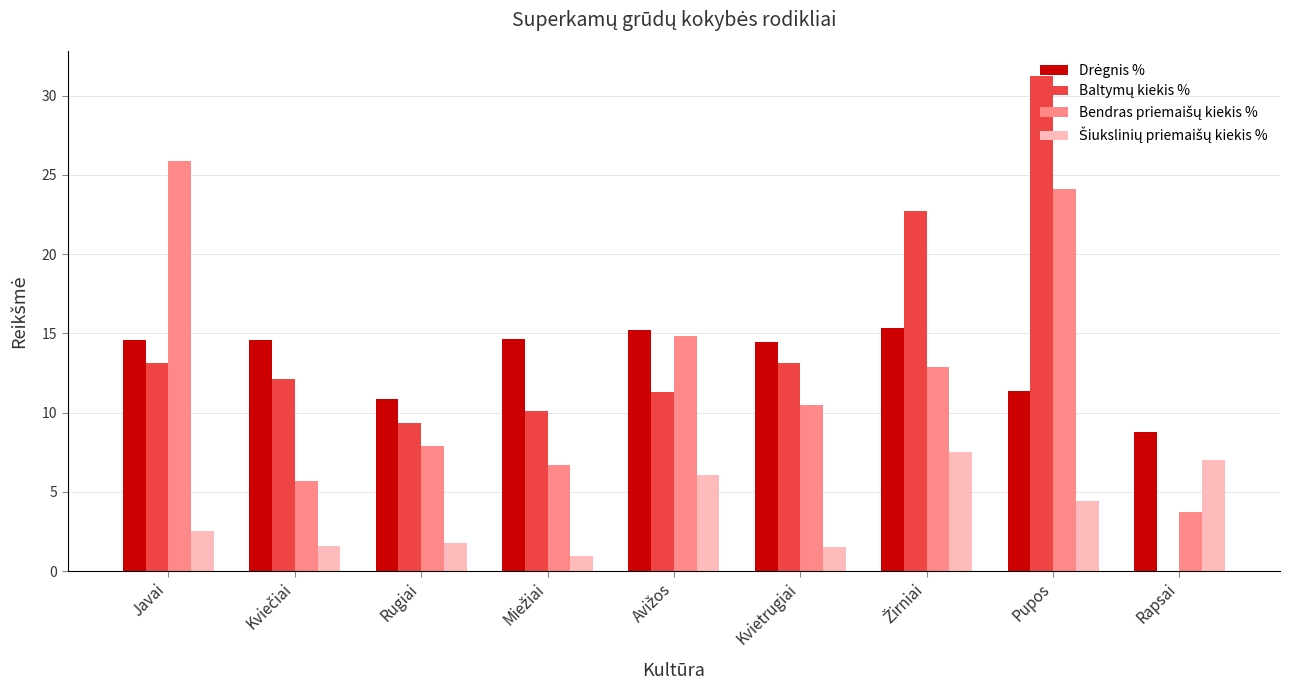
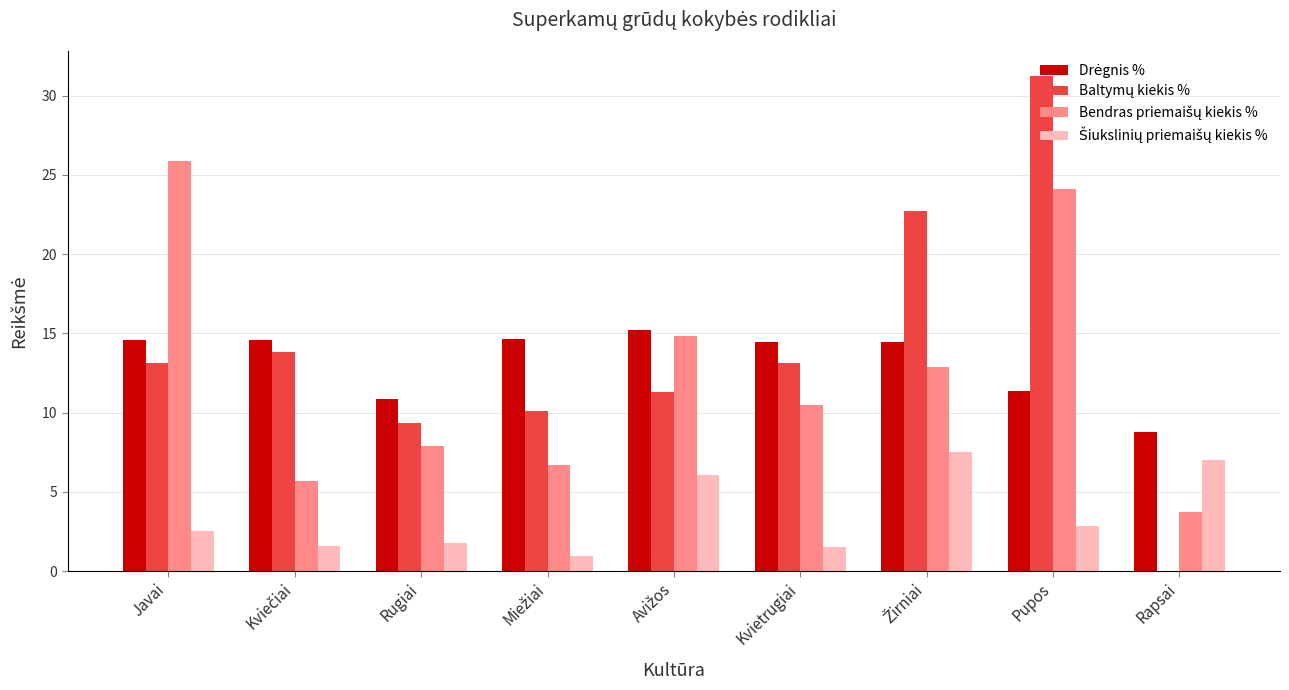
  {
    "Drėgnis %": {
      "Javai": 14.6,
      "Kviečiai": 14.6,
      "Rugiai": 10.9,
      "Miežiai": 14.7,
      "Avižos": 15.2,
      "Kvietrugiai": 14.5,
-     "Žirniai": 15.3,
+     "Žirniai": 14.4,
      "Pupos": 11.4,
      "Rapsai": 8.8
    },
    "Baltymų kiekis %": {
      "Javai": 13.2,
-     "Kviečiai": 12.1,
+     "Kviečiai": 13.8,
      "Rugiai": 9.4,
      "Miežiai": 10.1,
      "Avižos": 11.3,
      "Kvietrugiai": 13.1,
      "Žirniai": 22.7,
      "Pupos": 31.3,
      "Rapsai": 0.0
    },
    "Bendras priemaišų kiekis %": {
      "Javai": 25.9,
      "Kviečiai": 5.7,
      "Rugiai": 7.9,
      "Miežiai": 6.7,
      "Avižos": 14.8,
      "Kvietrugiai": 10.5,
      "Žirniai": 12.9,
      "Pupos": 24.1,
      "Rapsai": 3.8
    },
    "Šiukslinių priemaišų kiekis %": {
      "Javai": 2.5,
      "Kviečiai": 1.6,
      "Rugiai": 1.8,
      "Miežiai": 0.9,
      "Avižos": 6.1,
      "Kvietrugiai": 1.5,
      "Žirniai": 7.5,
-     "Pupos": 4.4,
+     "Pupos": 2.9,
      "Rapsai": 7.0
    }
  }
